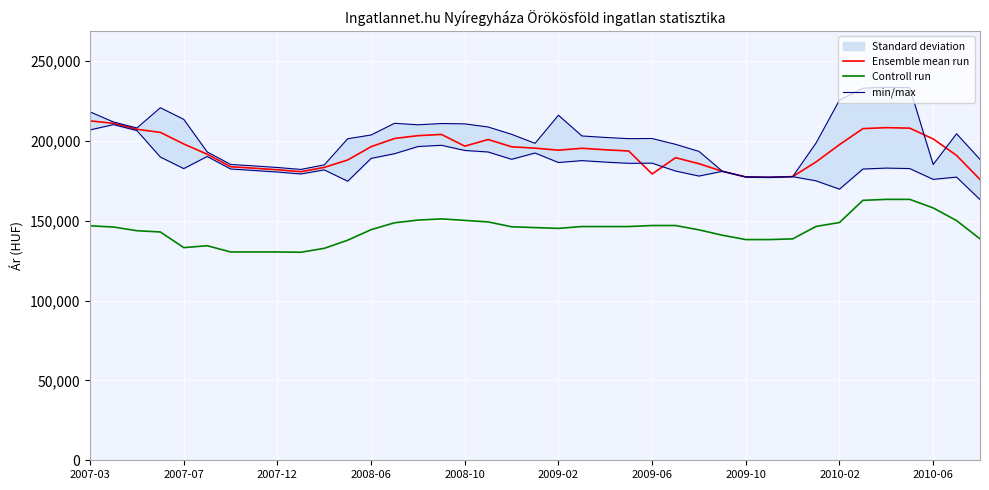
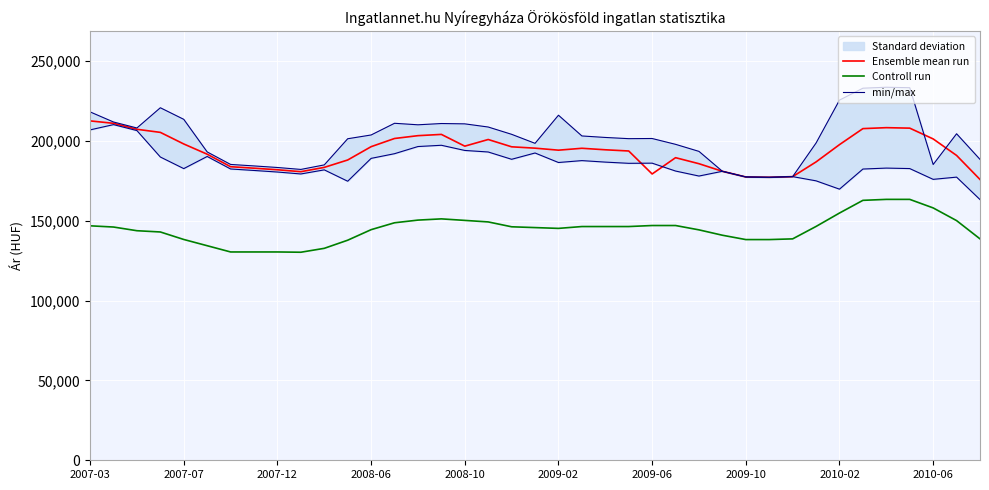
  {
    "Ensemble mean run": {
      "2007-03": "212,000",
      "2007-07": "198,000",
      "2008-06": "196,000",
      "2008-10": "197,000",
      "2009-02": "194,000",
      "2009-06": "179,000",
      "2010-02": "198,000",
      "2010-06": "201,000"
    },
    "Controll run": {
      "2007-03": "147,000",
-     "2007-07": "133,000",
+     "2007-07": "138,000",
      "2007-12": "130,000",
      "2008-06": "144,000",
      "2008-10": "150,000",
      "2009-02": "145,000",
      "2009-06": "147,000",
      "2009-10": "138,000",
-     "2010-02": "149,000",
+     "2010-02": "155,000",
      "2010-06": "158,000"
    },
    "Standard deviation": {
      "2007-03": "218,000",
      "2007-07": "213,000",
      "2008-06": "204,000",
      "2008-10": "211,000",
      "2009-02": "216,000",
      "2009-06": "201,000",
      "2010-06": "185,000"
    }
  }
